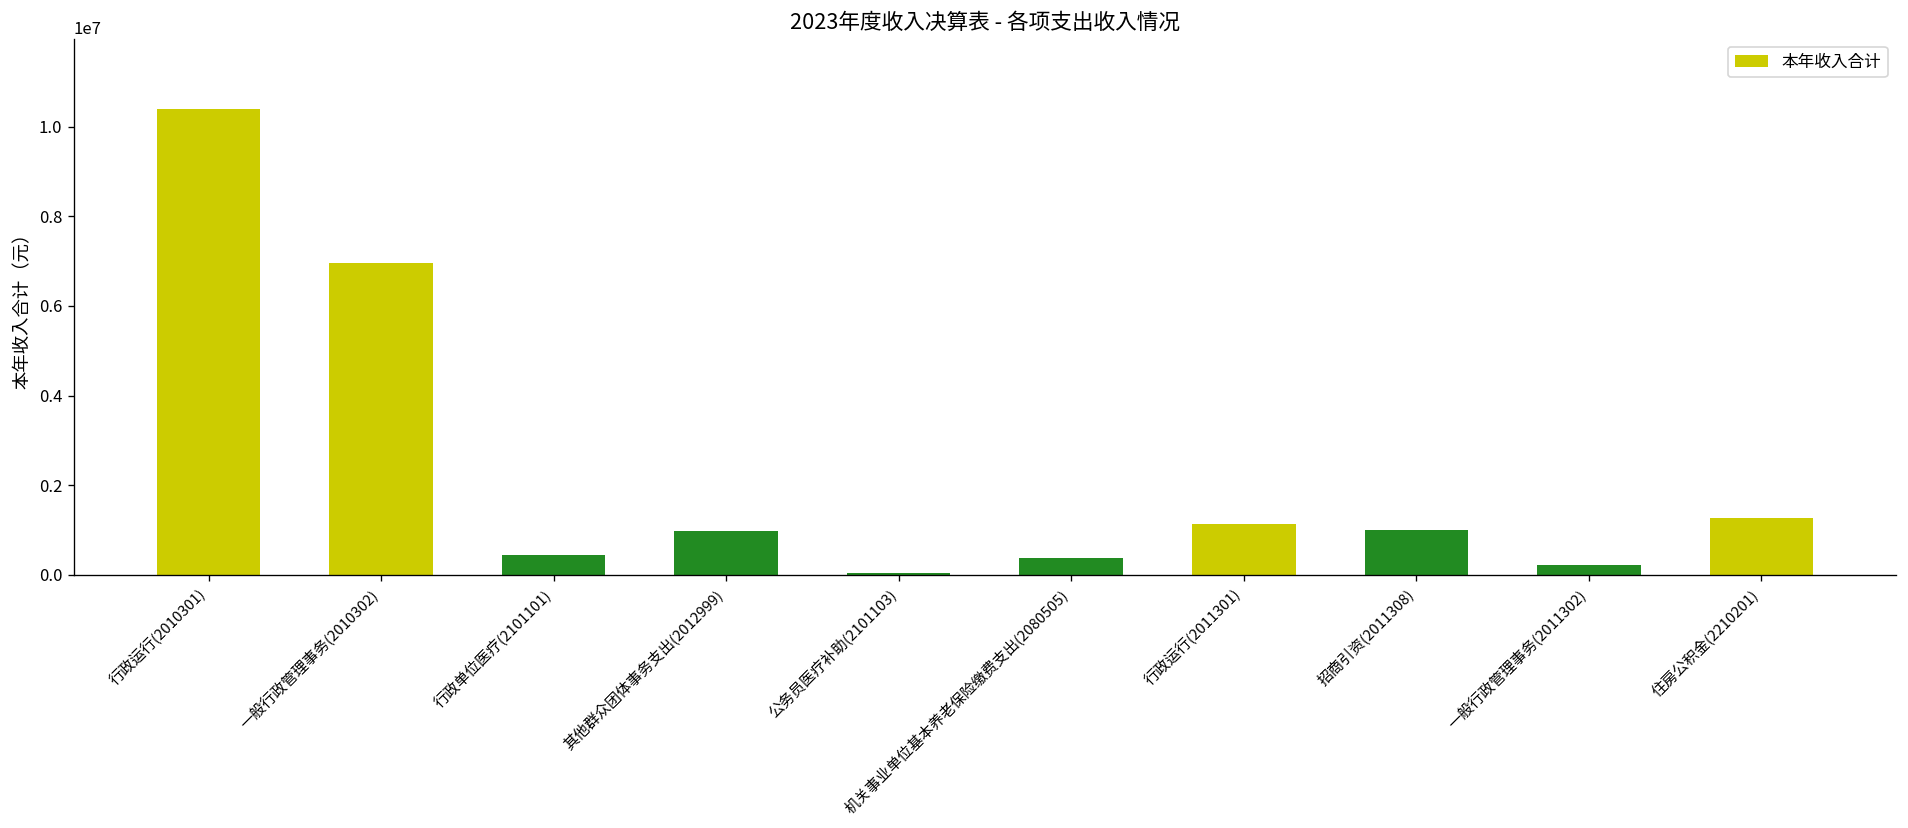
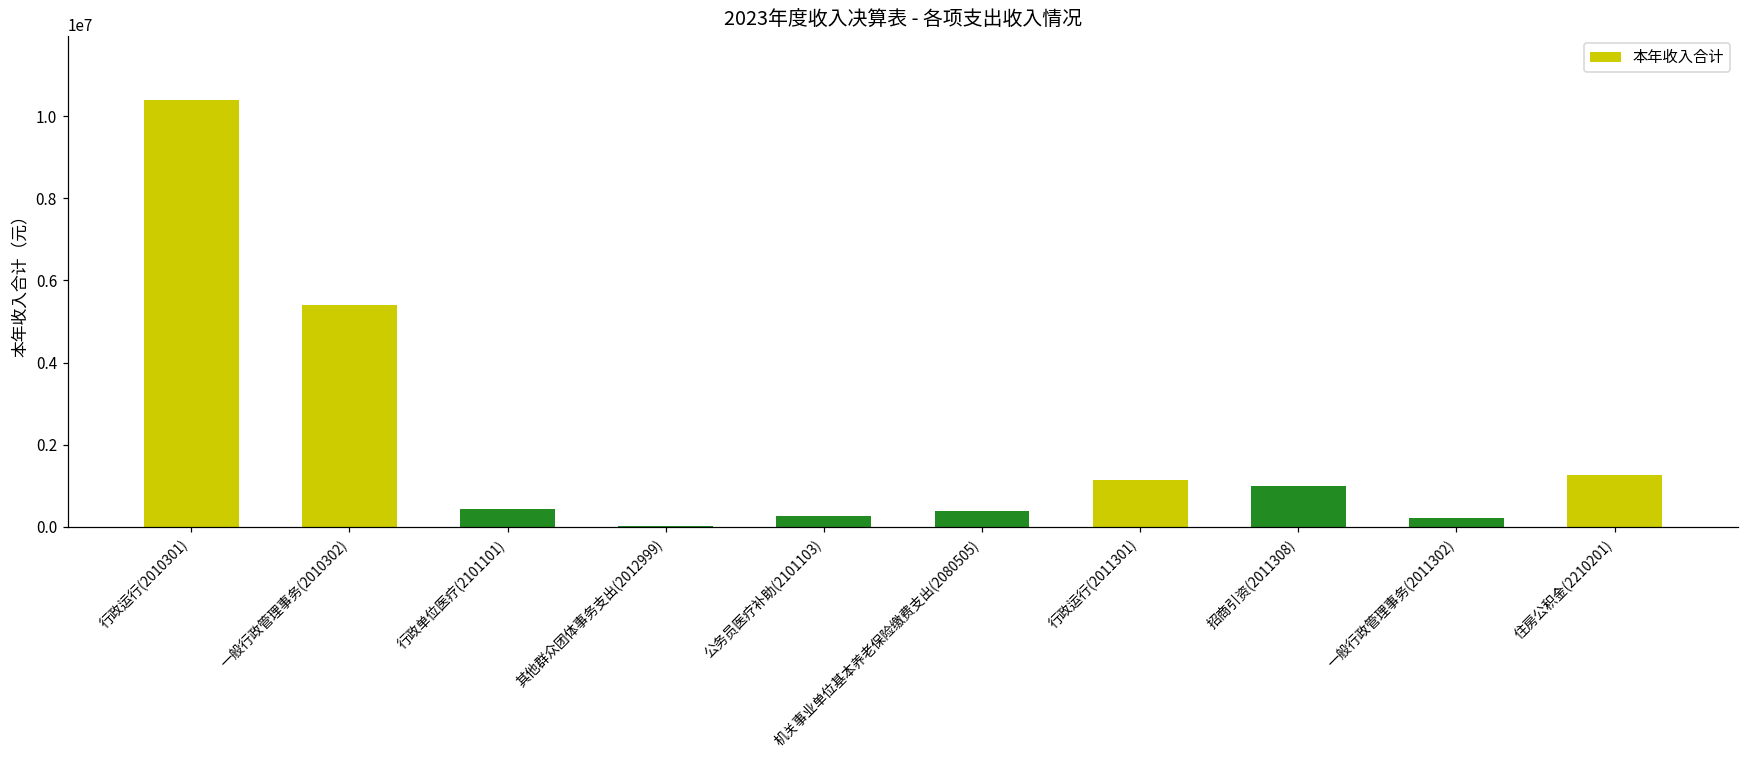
  {
    "行政运行(2010301)": 10400000,
-   "一般行政管理事务(2010302)": 7000000,
+   "一般行政管理事务(2010302)": 5400000,
    "行政单位医疗(2101101)": 400000,
-   "其他群众团体事务支出(2012999)": 1000000,
-   "公务员医疗补助(2101103)": 0,
+   "其他群众团体事务支出(2012999)": 0,
+   "公务员医疗补助(2101103)": 300000,
    "机关事业单位基本养老保险缴费支出(2080505)": 400000,
    "行政运行(2011301)": 1100000,
    "招商引资(2011308)": 1000000,
    "一般行政管理事务(2011302)": 200000,
    "住房公积金(2210201)": 1300000
  }
